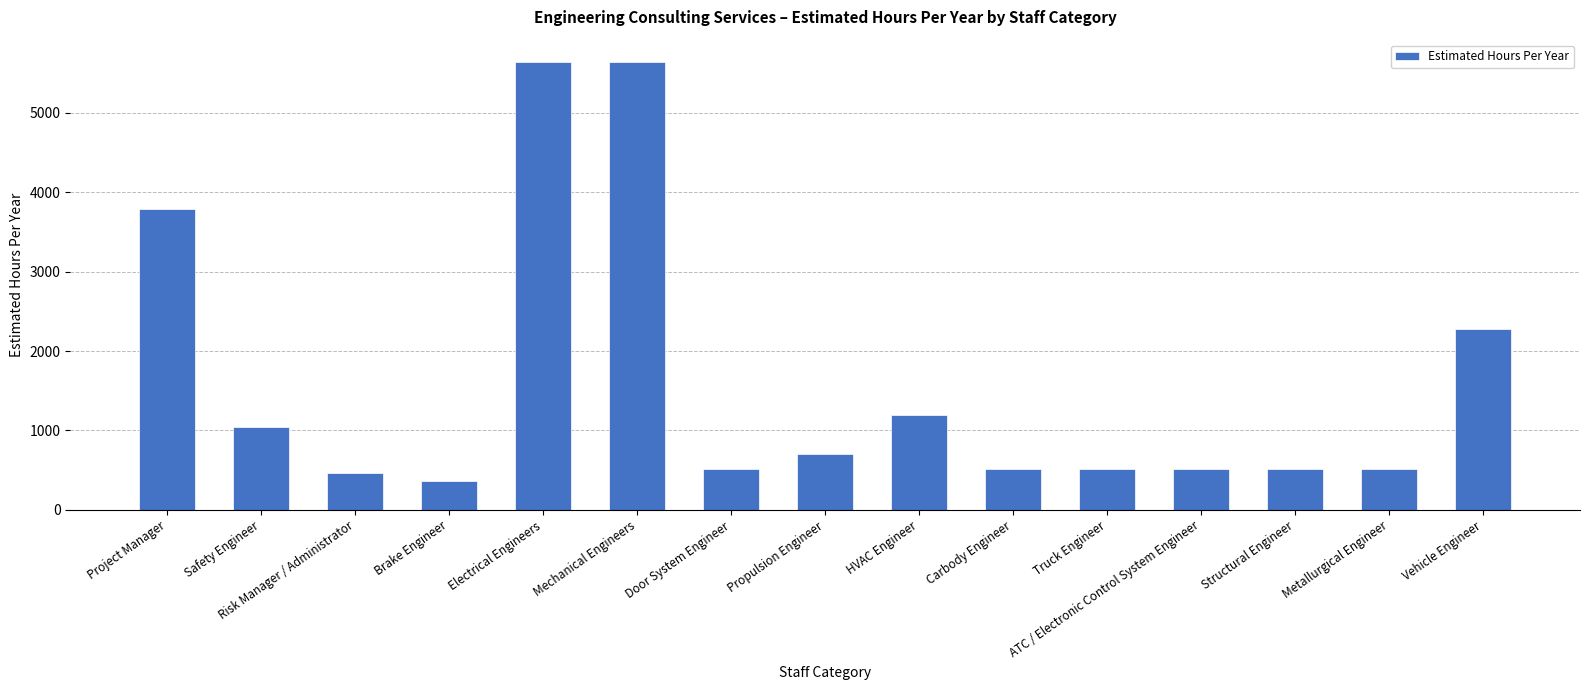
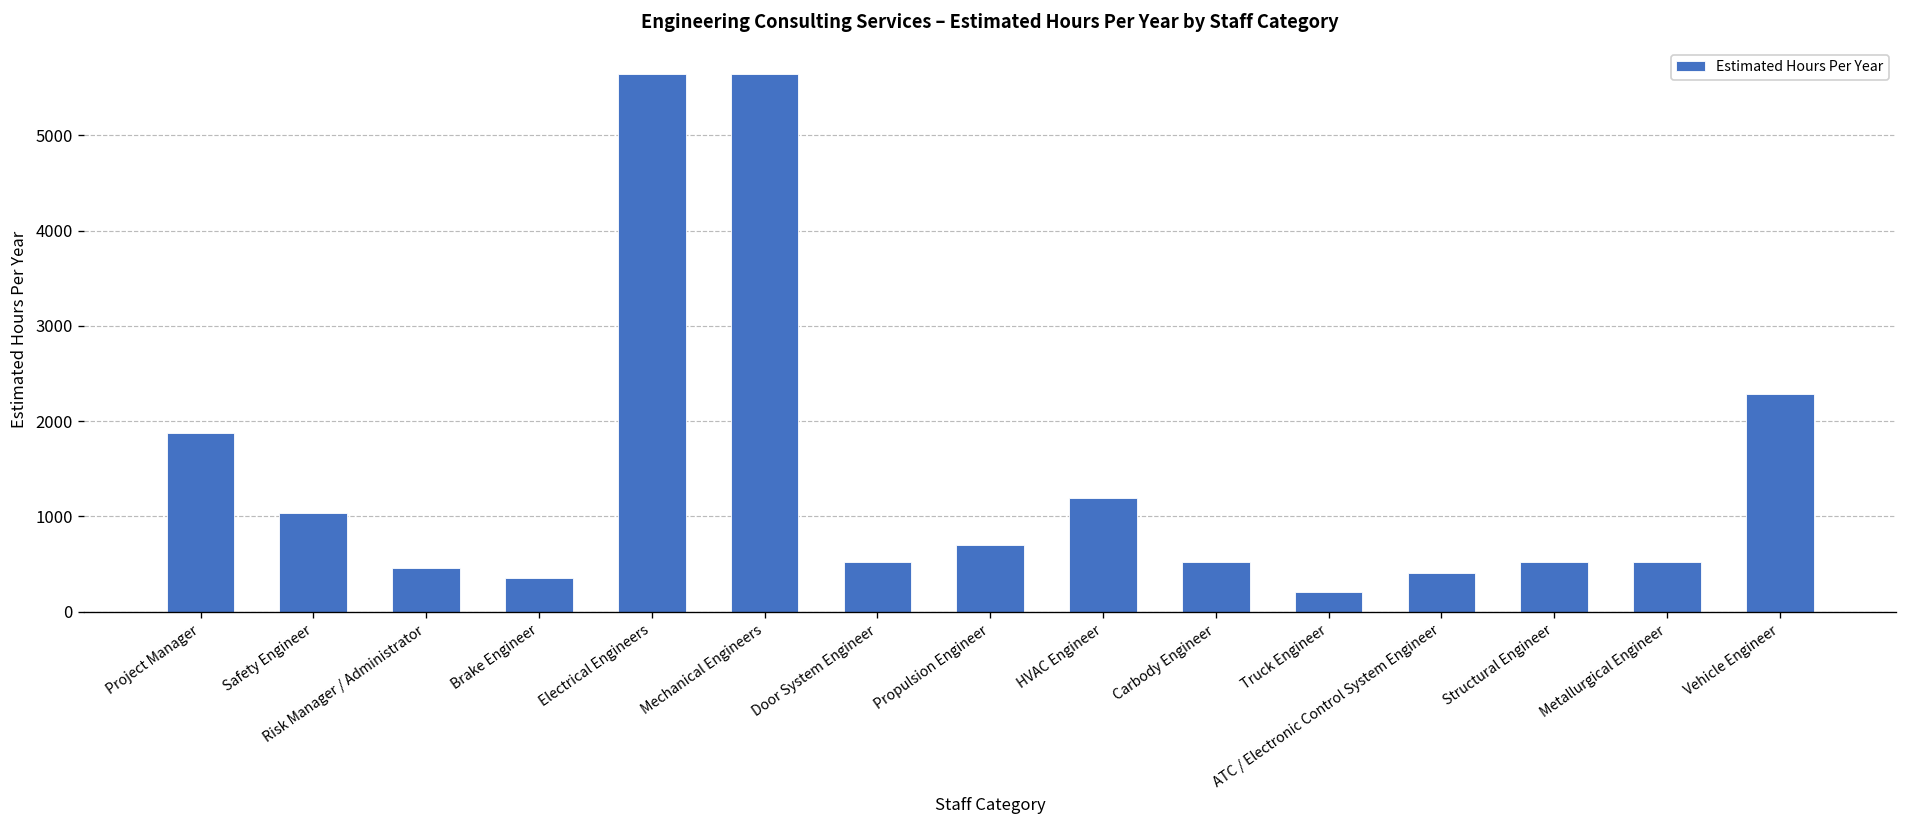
  {
-   "Project Manager": 3800,
+   "Project Manager": 1900,
    "Safety Engineer": 1000,
    "Risk Manager / Administrator": 500,
    "Brake Engineer": 400,
    "Electrical Engineers": 5600,
    "Mechanical Engineers": 5600,
    "Door System Engineer": 500,
    "Propulsion Engineer": 700,
    "HVAC Engineer": 1200,
    "Carbody Engineer": 500,
-   "Truck Engineer": 500,
-   "ATC / Electronic Control System Engineer": 500,
+   "Truck Engineer": 200,
+   "ATC / Electronic Control System Engineer": 400,
    "Structural Engineer": 500,
    "Metallurgical Engineer": 500,
    "Vehicle Engineer": 2300
  }
